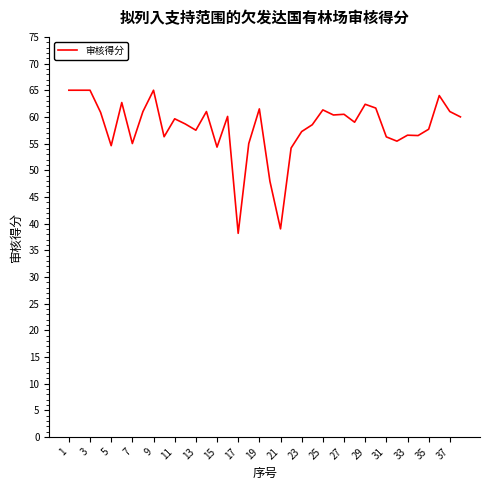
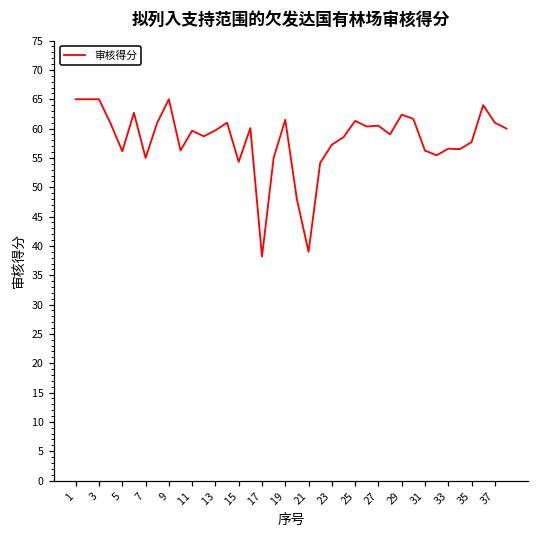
  {
    "1": 65,
    "3": 65,
-   "5": 55,
+   "5": 56,
    "7": 55,
    "9": 65,
    "11": 60,
-   "13": 58,
+   "13": 60,
    "15": 54,
    "17": 38,
    "19": 62,
    "21": 39,
    "23": 57,
    "25": 61,
    "27": 60,
    "29": 62,
    "31": 56,
    "33": 57,
    "35": 58,
    "37": 61
  }
